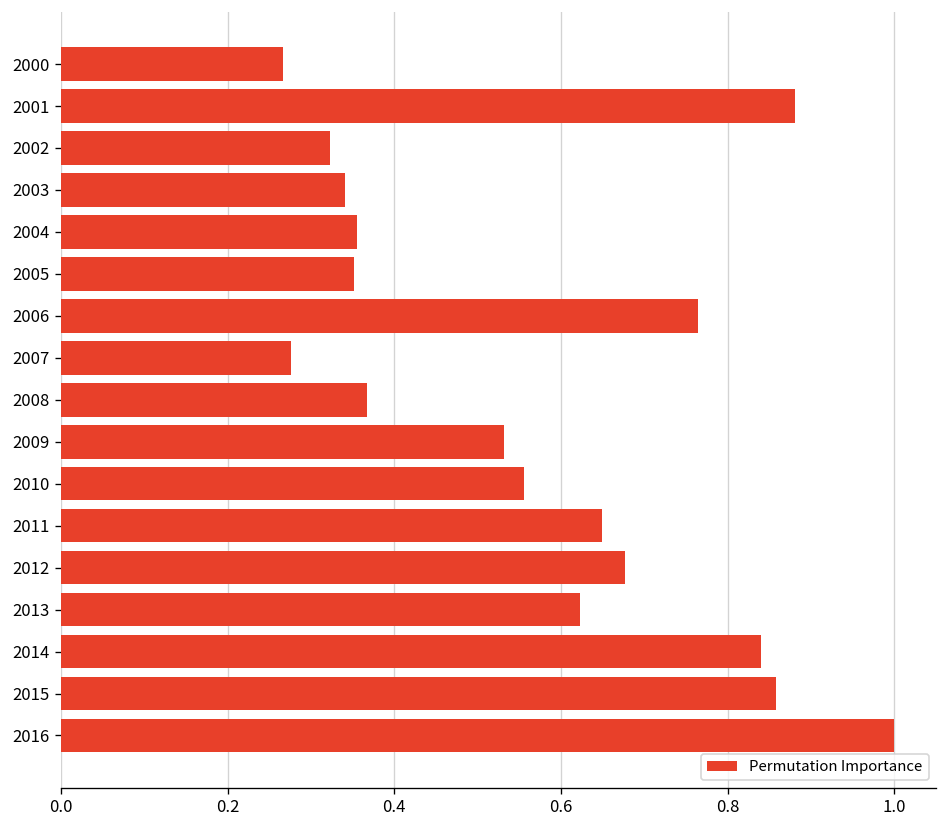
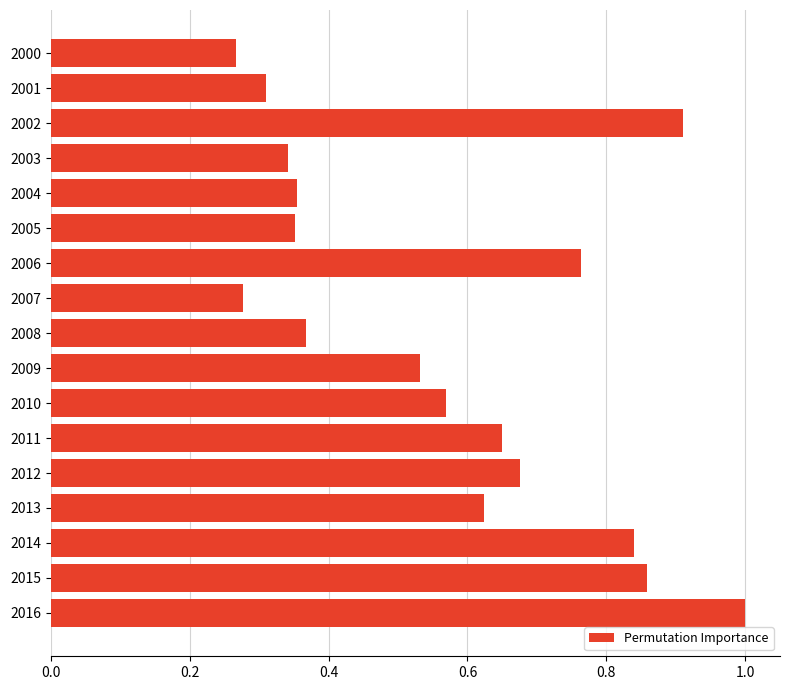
  {
    "2000": 0.27,
-   "2001": 0.88,
-   "2002": 0.32,
+   "2001": 0.31,
+   "2002": 0.91,
    "2003": 0.34,
    "2004": 0.36,
    "2005": 0.35,
    "2006": 0.76,
    "2007": 0.28,
    "2008": 0.37,
    "2009": 0.53,
-   "2010": 0.56,
+   "2010": 0.57,
    "2011": 0.65,
    "2012": 0.68,
    "2013": 0.62,
    "2014": 0.84,
    "2015": 0.86,
    "2016": 1.00
  }
